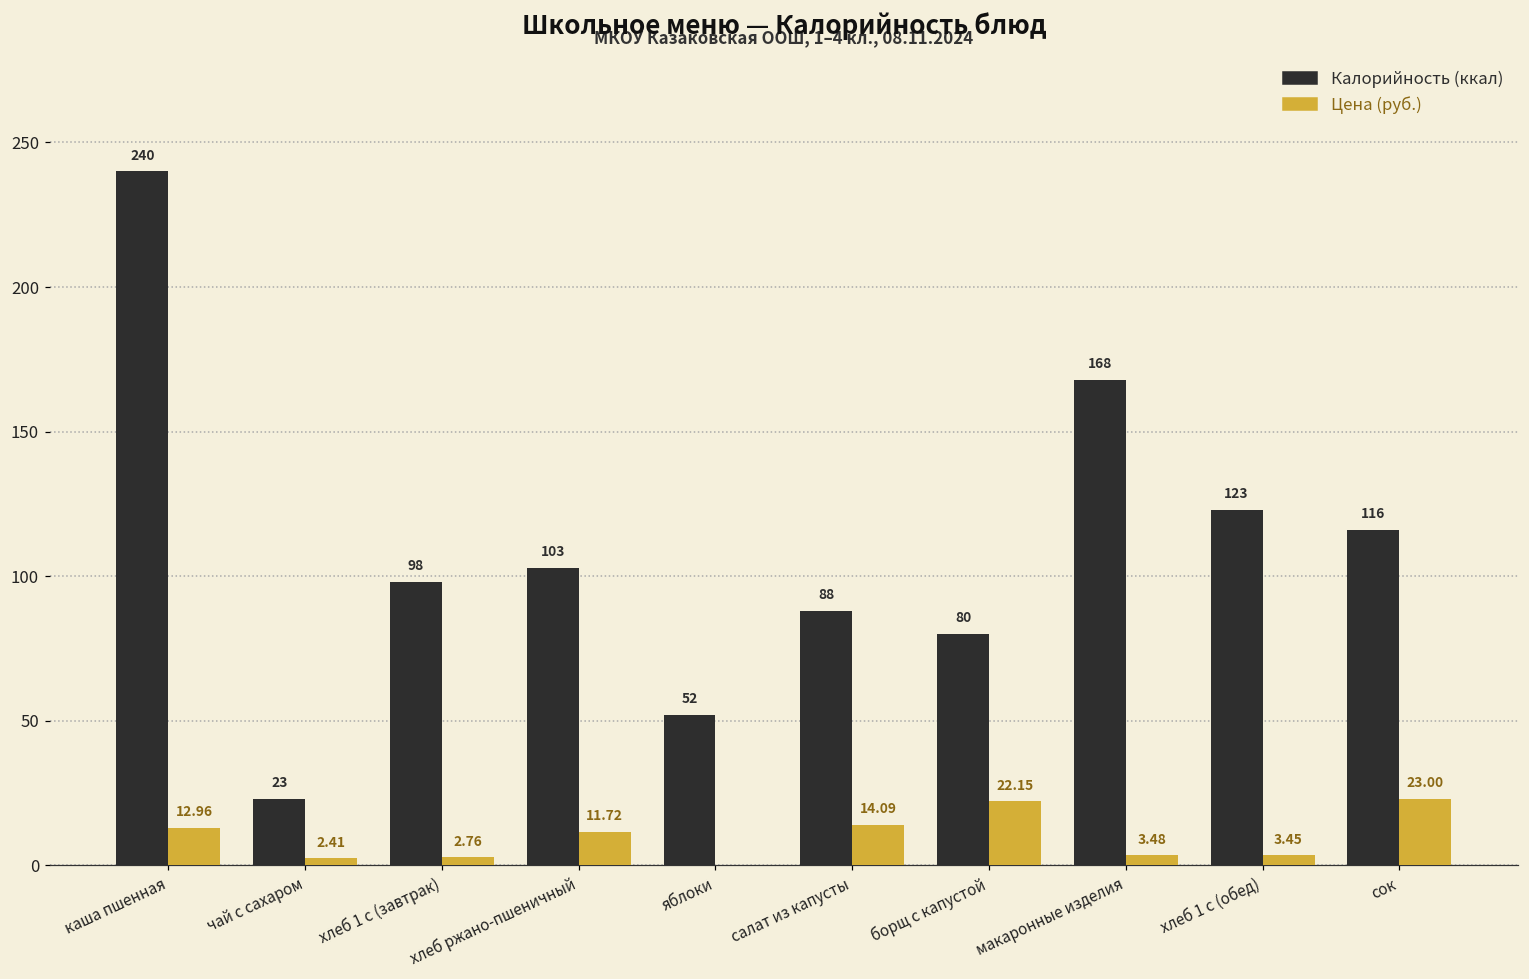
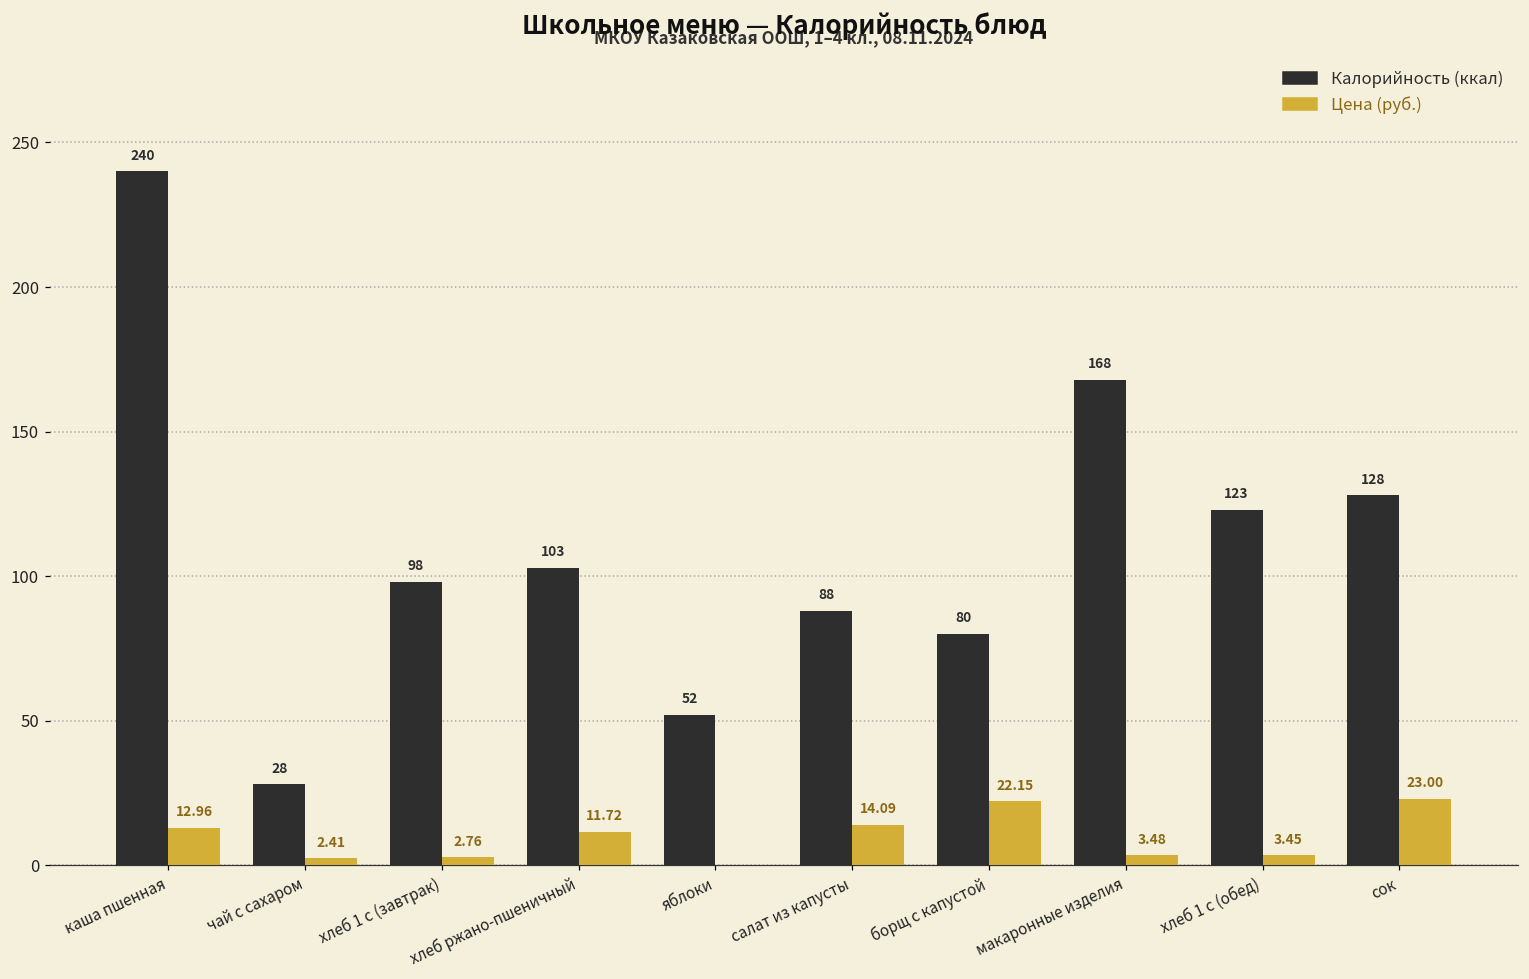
  {
    "Калорийность (ккал)": {
      "каша пшенная": 240,
-     "чай с сахаром": 23,
+     "чай с сахаром": 28,
      "хлеб 1 с (завтрак)": 98,
      "хлеб ржано-пшеничный": 103,
      "яблоки": 52,
      "салат из капусты": 88,
      "борщ с капустой": 80,
      "макаронные изделия": 168,
      "хлеб 1 с (обед)": 123,
-     "сок": 116
+     "сок": 128
    },
    "Цена (руб.)": {
      "каша пшенная": 12.96,
      "чай с сахаром": 2.41,
      "хлеб 1 с (завтрак)": 2.76,
      "хлеб ржано-пшеничный": 11.72,
      "салат из капусты": 14.09,
      "борщ с капустой": 22.15,
      "макаронные изделия": 3.48,
      "хлеб 1 с (обед)": 3.45,
      "сок": 23.00
    }
  }
